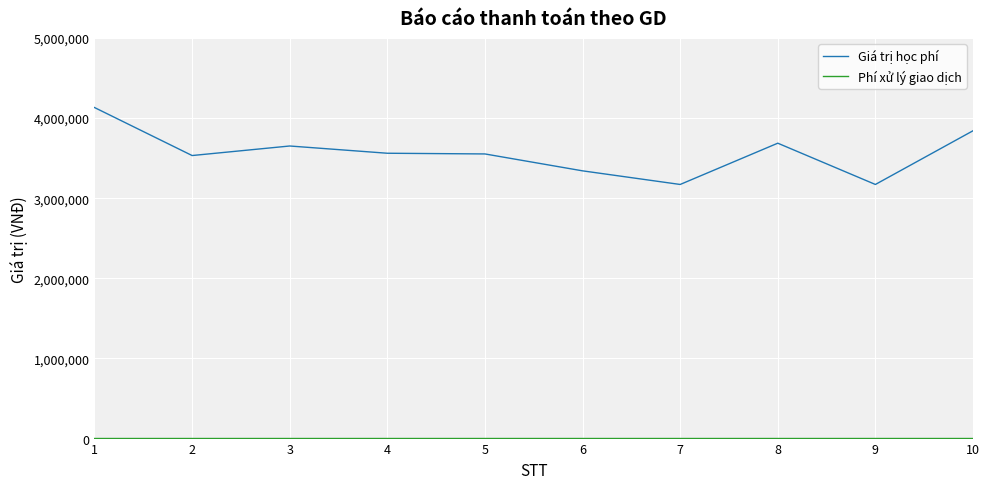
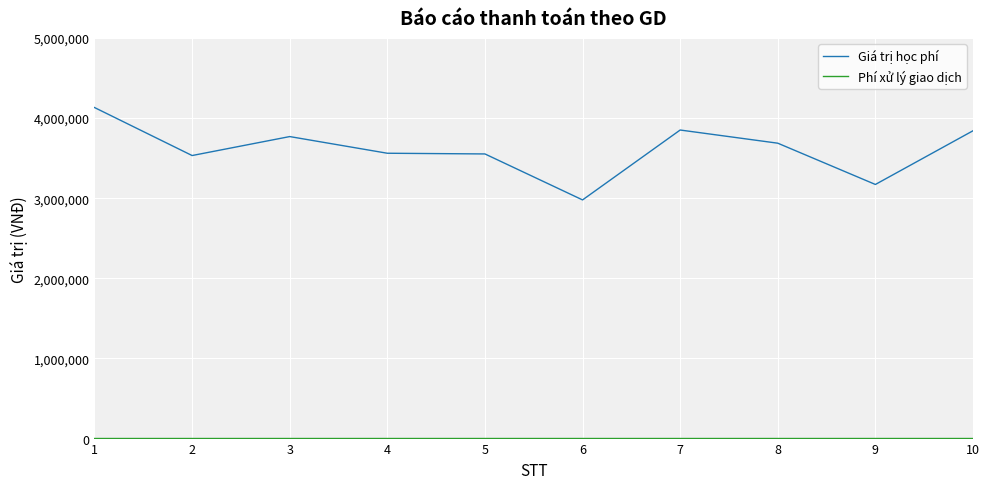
  {
    "Giá trị học phí": {
      "1": "4,100,000",
      "2": "3,500,000",
-     "3": "3,700,000",
+     "3": "3,800,000",
      "4": "3,600,000",
      "5": "3,600,000",
-     "6": "3,300,000",
-     "7": "3,200,000",
+     "6": "3,000,000",
+     "7": "3,900,000",
      "8": "3,700,000",
      "9": "3,200,000",
      "10": "3,800,000"
    },
    "Phí xử lý giao dịch": {
      "1": "0",
      "2": "0",
      "3": "0",
      "4": "0",
      "5": "0",
      "6": "0",
      "7": "0",
      "8": "0",
      "9": "0",
      "10": "0"
    }
  }
